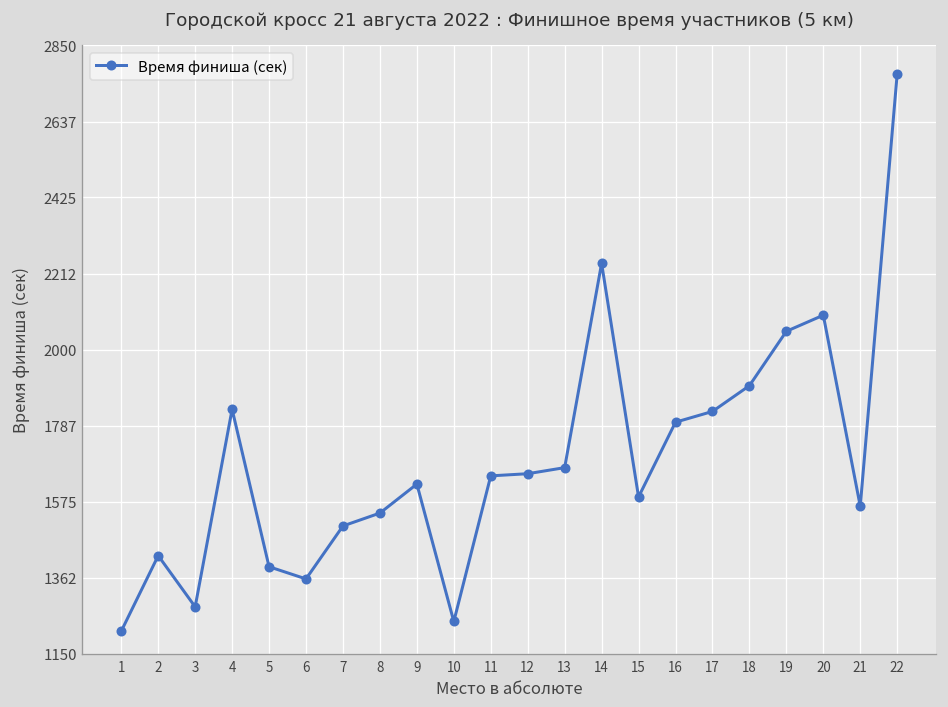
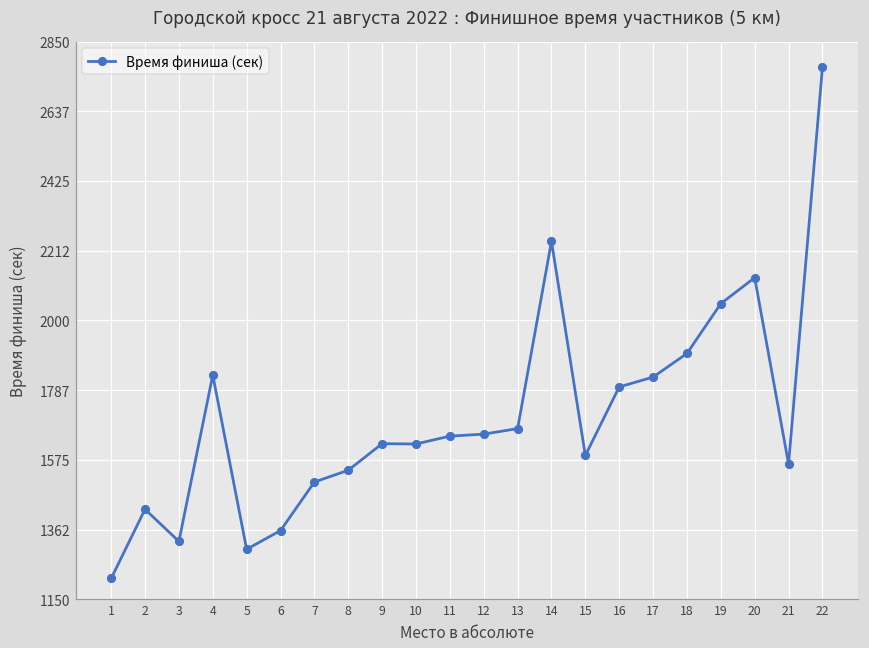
  {
    "1": 1210,
    "2": 1420,
-   "3": 1280,
+   "3": 1330,
    "4": 1830,
-   "5": 1390,
+   "5": 1300,
    "6": 1360,
    "7": 1510,
    "8": 1540,
    "9": 1620,
-   "10": 1240,
+   "10": 1620,
    "11": 1650,
    "12": 1650,
    "13": 1670,
    "14": 2240,
    "15": 1590,
    "16": 1800,
    "17": 1830,
    "18": 1900,
    "19": 2050,
-   "20": 2100,
+   "20": 2130,
    "21": 1560,
    "22": 2770
  }
